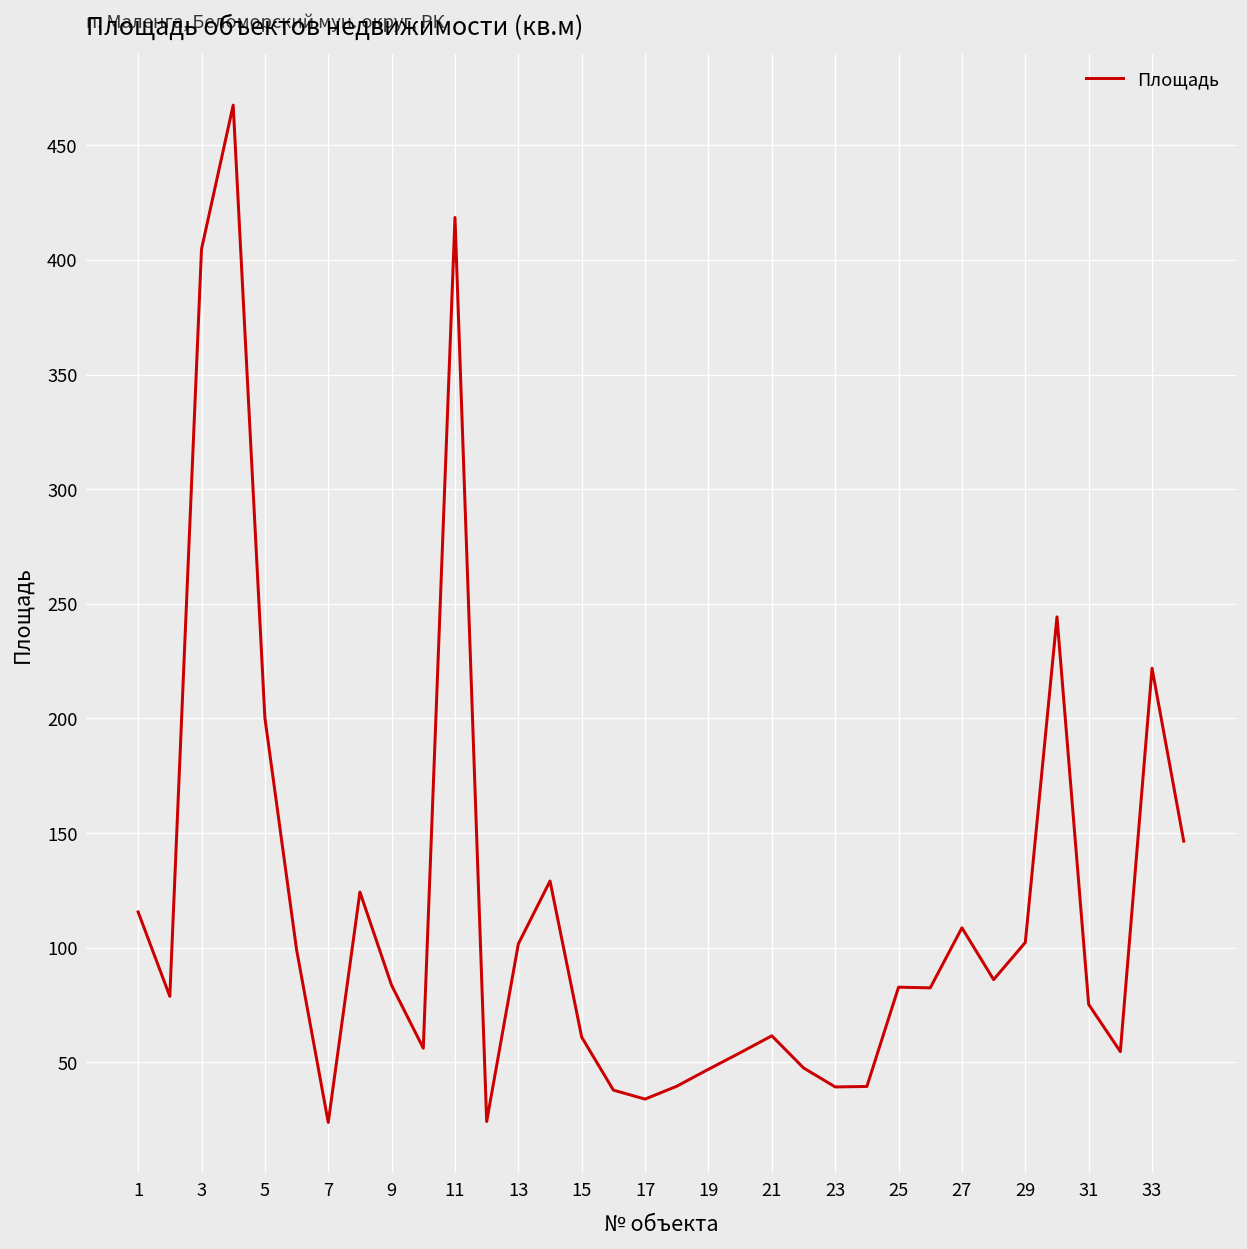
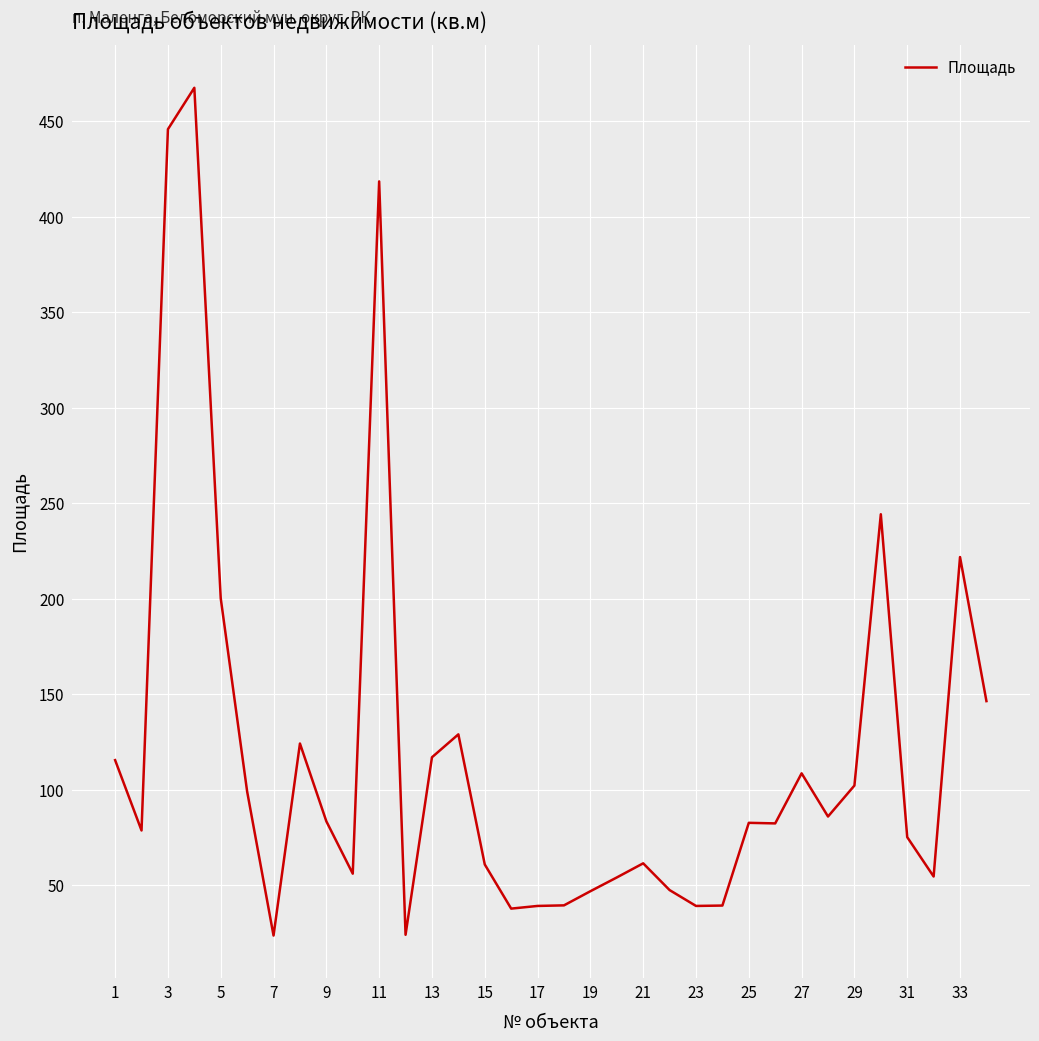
  {
    "1": 116,
-   "3": 405,
+   "3": 446,
    "5": 200,
    "7": 24,
    "9": 84,
    "11": 419,
-   "13": 102,
+   "13": 117,
    "15": 61,
-   "17": 34,
+   "17": 39,
    "19": 47,
    "21": 62,
    "23": 39,
    "25": 83,
    "27": 109,
    "29": 102,
    "31": 75,
    "33": 222
  }
